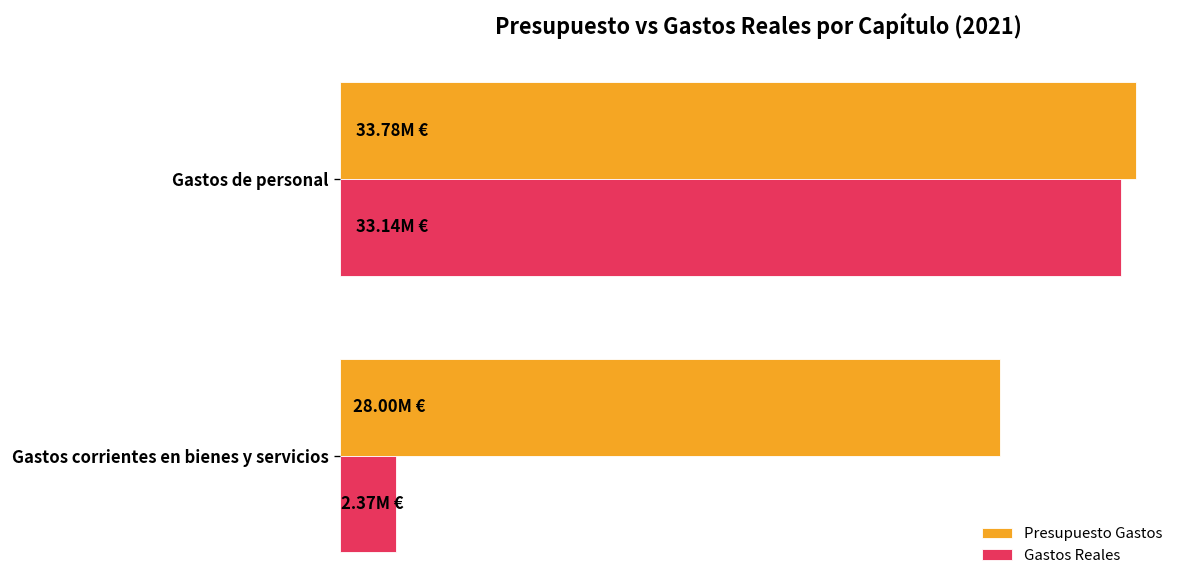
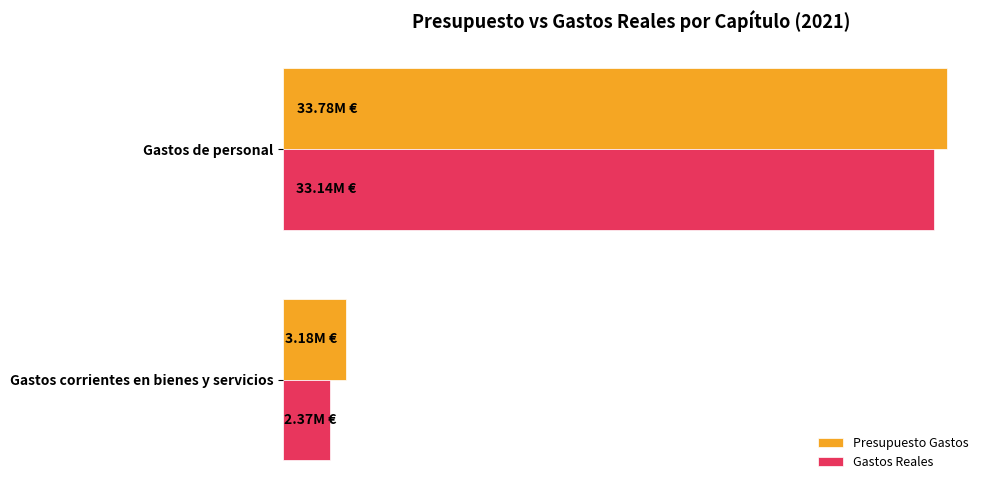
  {
    "Presupuesto Gastos": {
      "Gastos de personal": "33.78M",
-     "Gastos corrientes en bienes y servicios": "28.00M"
+     "Gastos corrientes en bienes y servicios": "3.18M"
    },
    "Gastos Reales": {
      "Gastos de personal": "33.14M",
      "Gastos corrientes en bienes y servicios": "2.37M"
    }
  }
